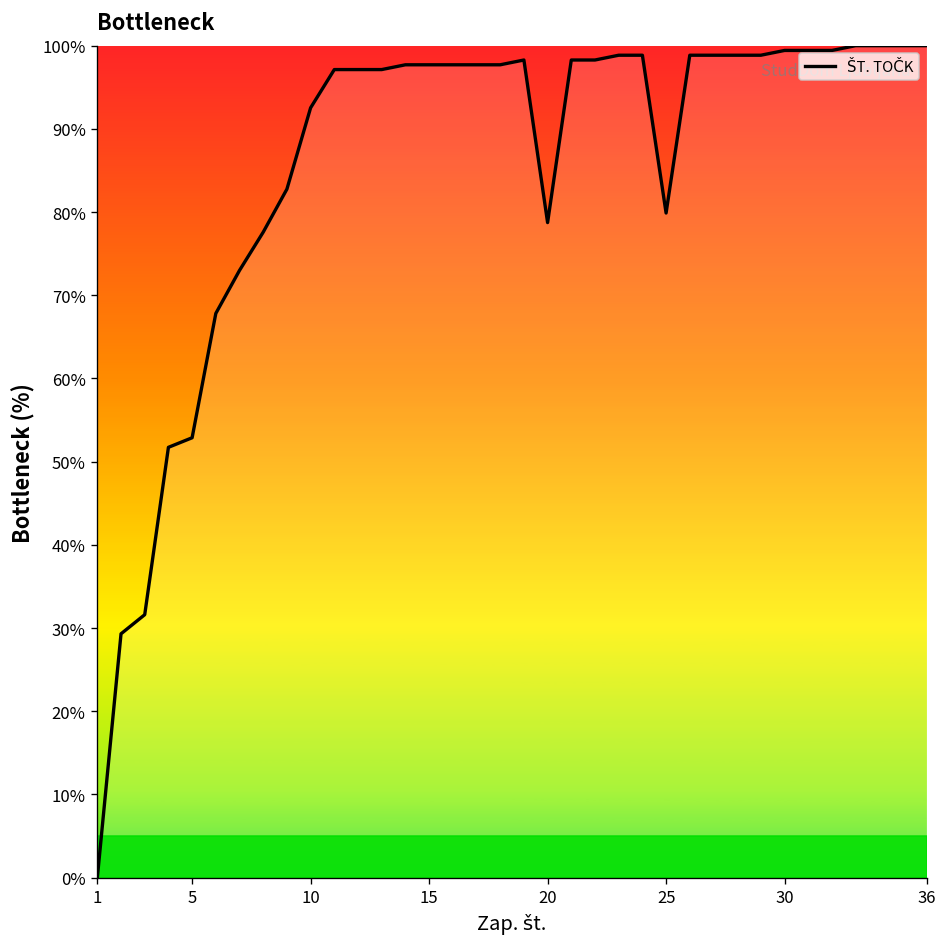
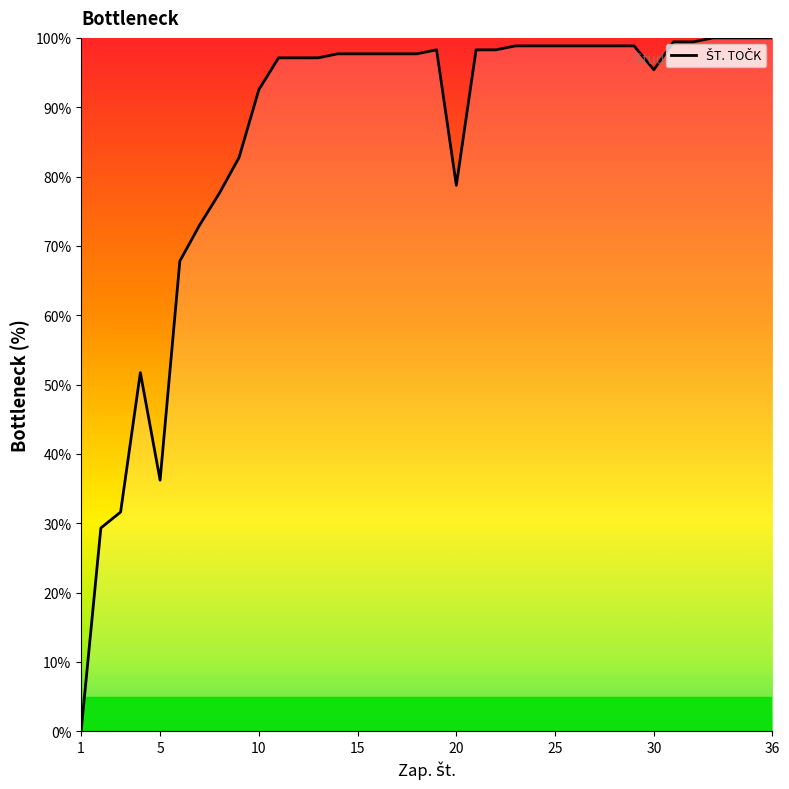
  {
-   "5": "53%",
+   "5": "36%",
    "10": "93%",
    "15": "98%",
    "20": "79%",
-   "25": "80%",
-   "30": "99%",
+   "25": "99%",
+   "30": "95%",
    "36": "100%"
  }
